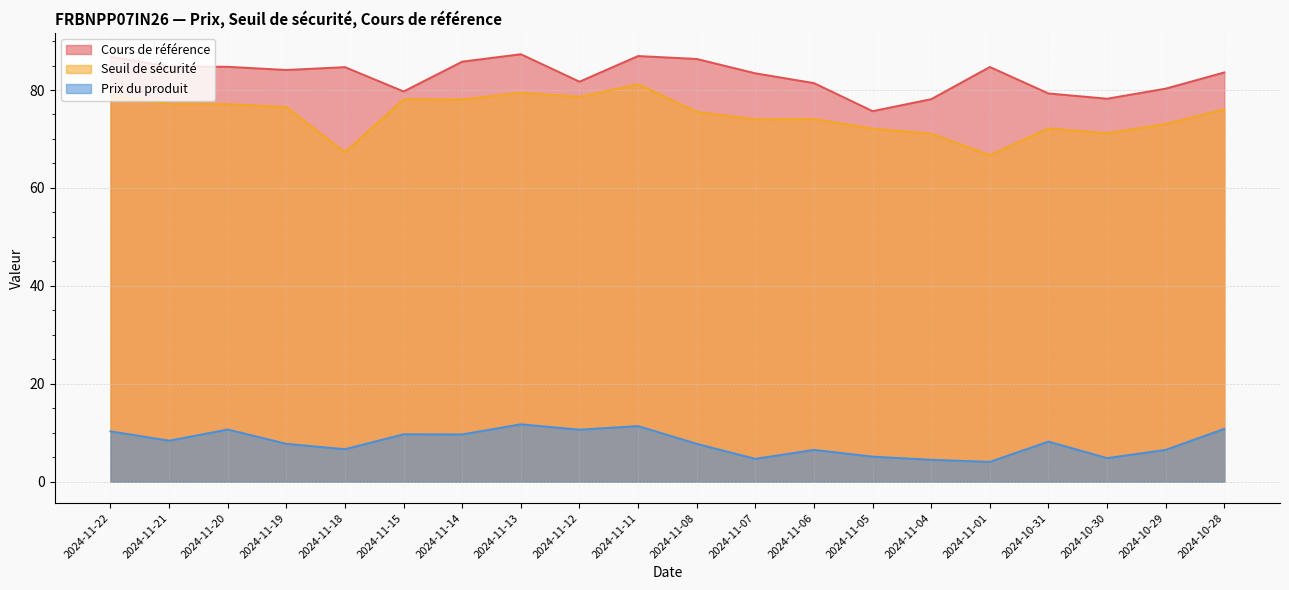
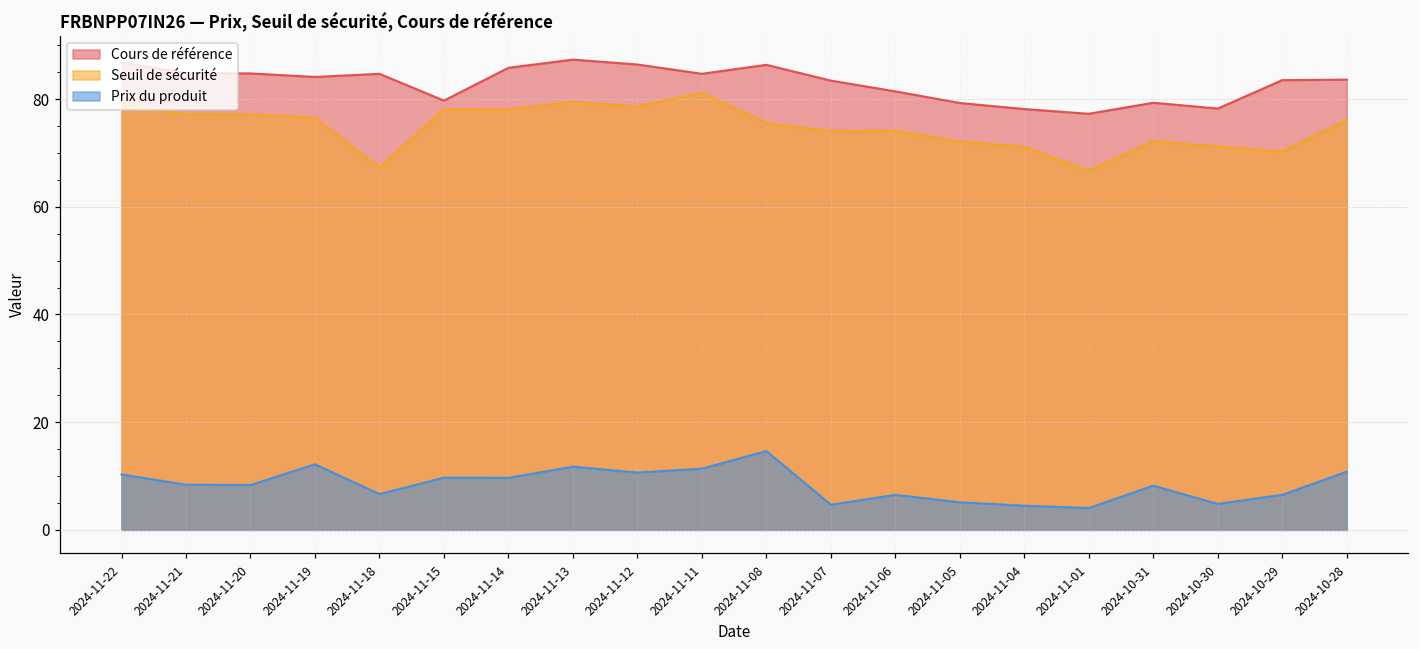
  {
    "Cours de référence": {
      "2024-11-20": 85,
      "2024-11-19": 84,
      "2024-11-18": 85,
      "2024-11-15": 80,
      "2024-11-14": 86,
      "2024-11-13": 87,
-     "2024-11-12": 82,
-     "2024-11-11": 87,
+     "2024-11-12": 86,
+     "2024-11-11": 85,
      "2024-11-08": 86,
      "2024-11-07": 83,
      "2024-11-06": 81,
-     "2024-11-05": 76,
+     "2024-11-05": 79,
      "2024-11-04": 78,
-     "2024-11-01": 85,
+     "2024-11-01": 77,
      "2024-10-31": 79,
      "2024-10-30": 78,
-     "2024-10-29": 80,
+     "2024-10-29": 84,
      "2024-10-28": 84
    },
    "Seuil de sécurité": {
      "2024-11-21": 77,
      "2024-11-20": 77,
      "2024-11-19": 77,
      "2024-11-18": 67,
      "2024-11-15": 78,
      "2024-11-14": 78,
      "2024-11-13": 79,
      "2024-11-12": 79,
      "2024-11-11": 81,
      "2024-11-08": 76,
      "2024-11-07": 74,
      "2024-11-06": 74,
      "2024-11-05": 72,
      "2024-11-04": 71,
      "2024-11-01": 67,
      "2024-10-31": 72,
      "2024-10-30": 71,
-     "2024-10-29": 73,
+     "2024-10-29": 70,
      "2024-10-28": 76
    },
    "Prix du produit": {
      "2024-11-22": 10,
      "2024-11-21": 8,
-     "2024-11-20": 11,
-     "2024-11-19": 8,
+     "2024-11-20": 8,
+     "2024-11-19": 12,
      "2024-11-18": 7,
      "2024-11-15": 10,
      "2024-11-14": 10,
      "2024-11-13": 12,
      "2024-11-12": 11,
      "2024-11-11": 11,
-     "2024-11-08": 8,
+     "2024-11-08": 15,
      "2024-11-07": 5,
      "2024-11-06": 7,
      "2024-11-05": 5,
      "2024-11-04": 4,
      "2024-11-01": 4,
      "2024-10-31": 8,
      "2024-10-30": 5,
      "2024-10-29": 7,
      "2024-10-28": 11
    }
  }
